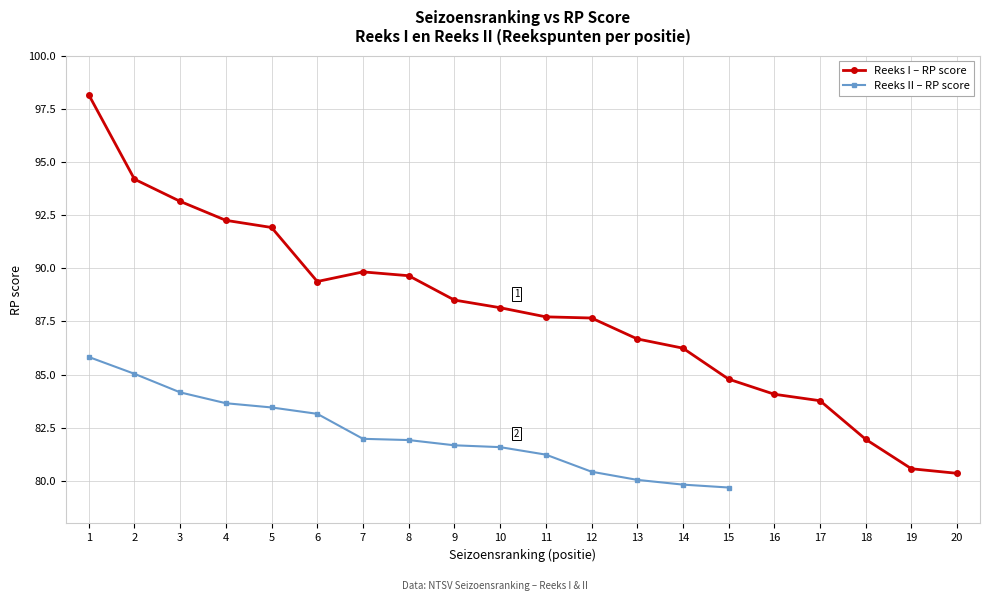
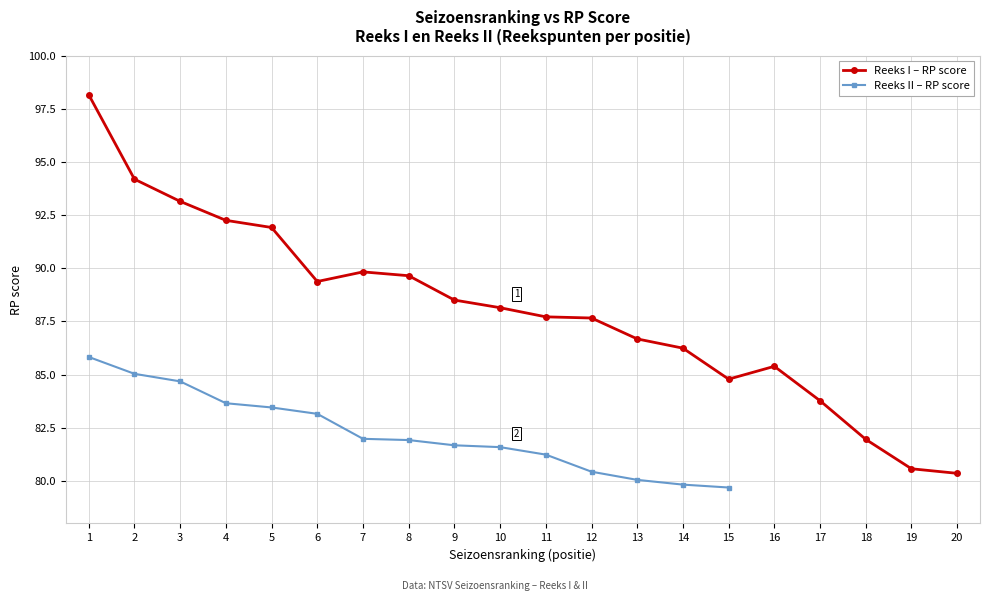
  {
    "Reeks I – RP score": {
      "1": 98.2,
      "2": 94.2,
      "3": 93.1,
      "4": 92.3,
      "5": 91.9,
      "6": 89.4,
      "7": 89.8,
      "8": 89.6,
      "9": 88.5,
      "11": 87.7,
      "12": 87.7,
      "13": 86.7,
      "14": 86.2,
      "15": 84.8,
-     "16": 84.1,
+     "16": 85.4,
      "17": 83.8,
      "18": 82.0,
      "19": 80.6,
      "20": 80.4
    },
    "Reeks II – RP score": {
      "1": 85.8,
      "2": 85.0,
-     "3": 84.2,
+     "3": 84.7,
      "4": 83.7,
      "5": 83.5,
      "6": 83.2,
      "7": 82.0,
      "8": 81.9,
      "9": 81.7,
      "11": 81.2,
      "12": 80.4,
      "13": 80.0,
      "14": 79.8,
      "15": 79.7
    }
  }
